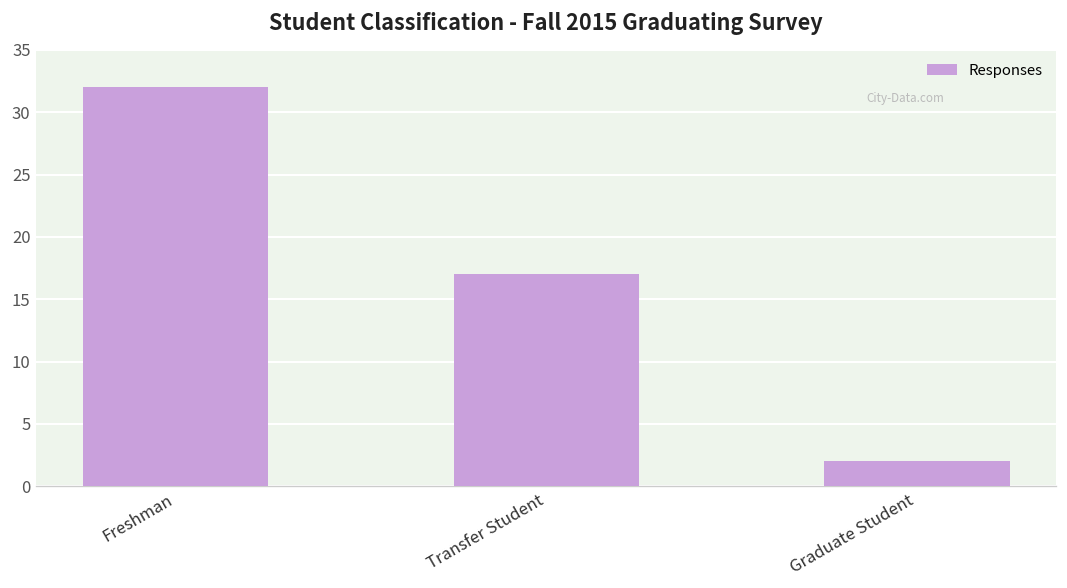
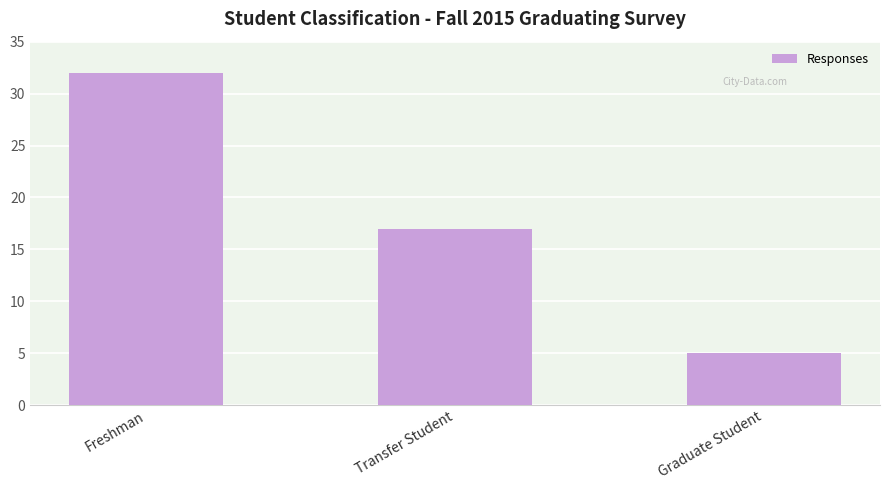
  {
    "Freshman": 32,
    "Transfer Student": 17,
-   "Graduate Student": 2
+   "Graduate Student": 5
  }
